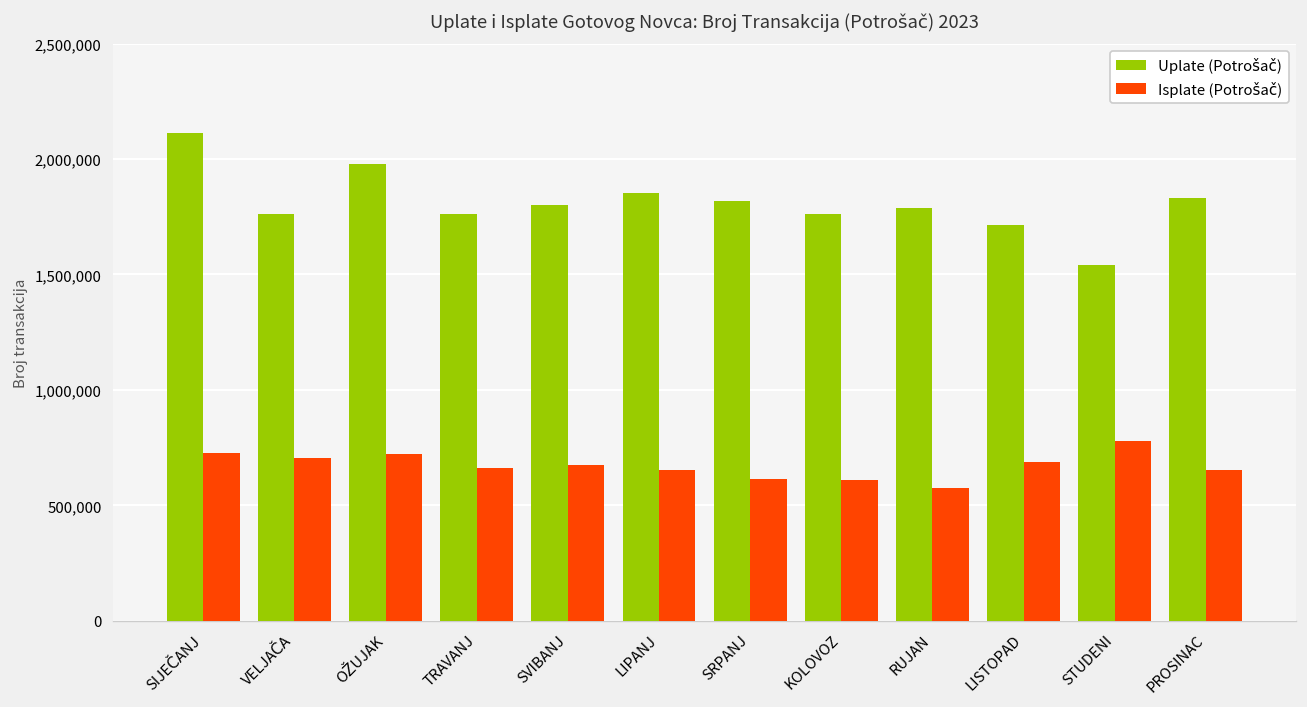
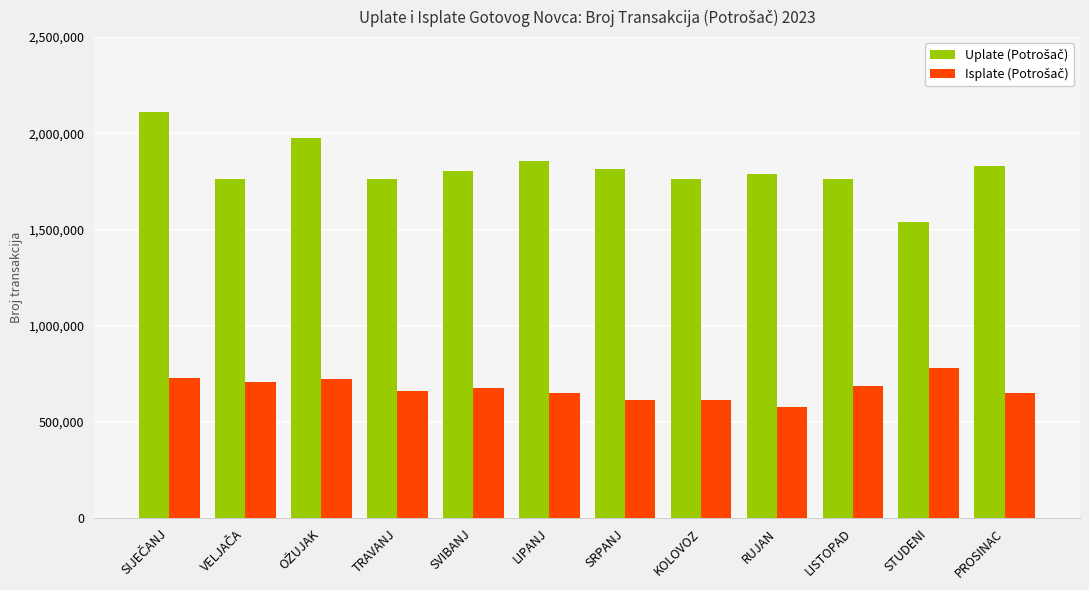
  {
    "Uplate (Potrošač)": {
      "SIJEČANJ": "2,110,000",
      "VELJAČA": "1,760,000",
      "OŽUJAK": "1,980,000",
      "TRAVANJ": "1,760,000",
      "SVIBANJ": "1,800,000",
      "LIPANJ": "1,850,000",
      "SRPANJ": "1,820,000",
      "KOLOVOZ": "1,760,000",
      "RUJAN": "1,790,000",
-     "LISTOPAD": "1,710,000",
+     "LISTOPAD": "1,760,000",
      "STUDENI": "1,540,000",
      "PROSINAC": "1,830,000"
    },
    "Isplate (Potrošač)": {
      "SIJEČANJ": "730,000",
      "VELJAČA": "710,000",
      "OŽUJAK": "720,000",
      "TRAVANJ": "660,000",
      "SVIBANJ": "680,000",
      "LIPANJ": "650,000",
      "SRPANJ": "620,000",
      "KOLOVOZ": "610,000",
      "RUJAN": "580,000",
      "LISTOPAD": "690,000",
      "STUDENI": "780,000",
      "PROSINAC": "650,000"
    }
  }
